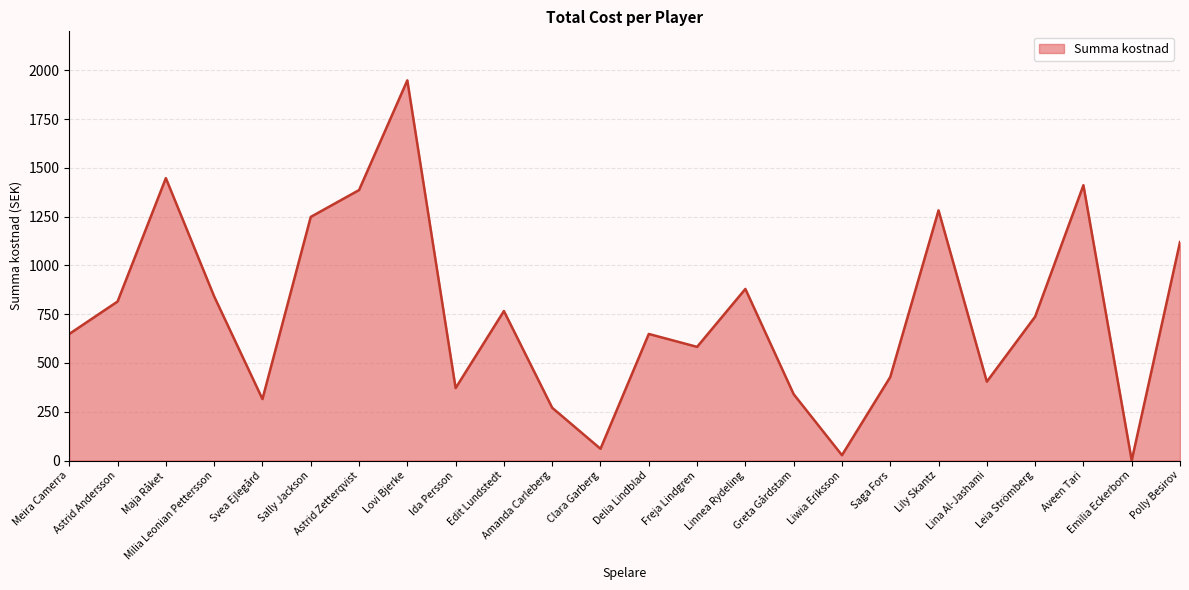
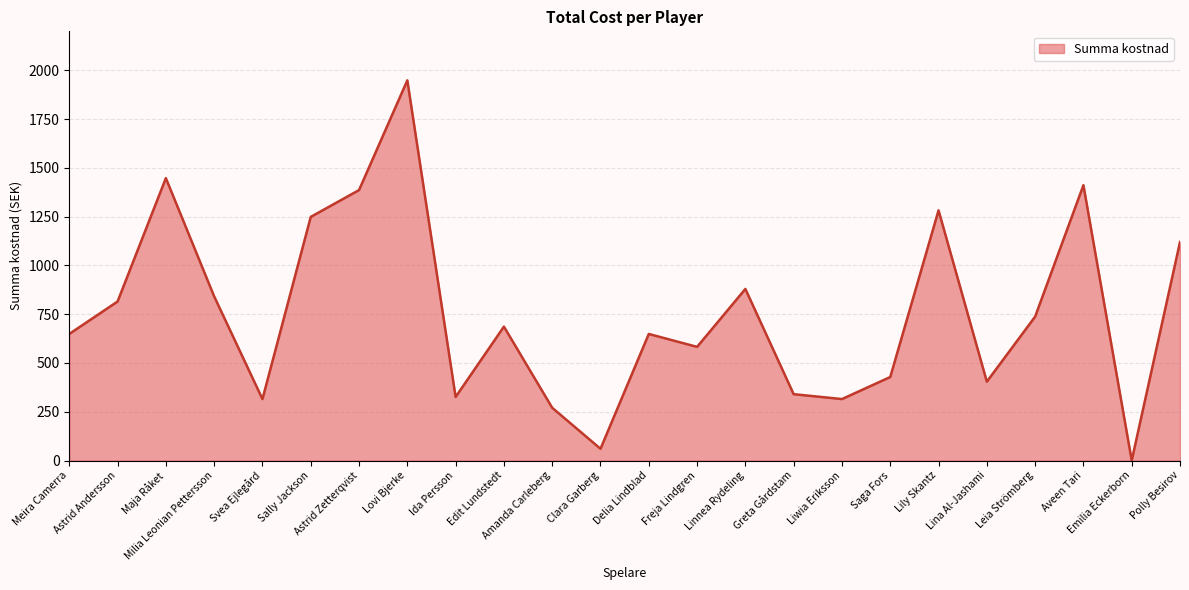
  {
    "Meira Camerra": 650,
    "Astrid Andersson": 820,
    "Maja Råket": 1450,
    "Milia Leonian Pettersson": 840,
    "Svea Ejlegård": 320,
    "Sally Jackson": 1250,
    "Astrid Zetterqvist": 1390,
    "Lovi Bjerke": 1950,
-   "Ida Persson": 370,
-   "Edit Lundstedt": 770,
+   "Ida Persson": 330,
+   "Edit Lundstedt": 690,
    "Amanda Carleberg": 270,
    "Clara Garberg": 60,
    "Delia Lindblad": 650,
    "Freja Lindgren": 580,
    "Linnea Rydeling": 880,
    "Greta Gårdstam": 340,
-   "Liwia Eriksson": 30,
+   "Liwia Eriksson": 320,
    "Saga Fors": 430,
    "Lily Skantz": 1280,
    "Lina Al-Jashami": 400,
    "Leia Strömberg": 740,
    "Aveen Tari": 1410,
    "Emilia Eckerborn": 0,
    "Polly Besirov": 1120
  }
